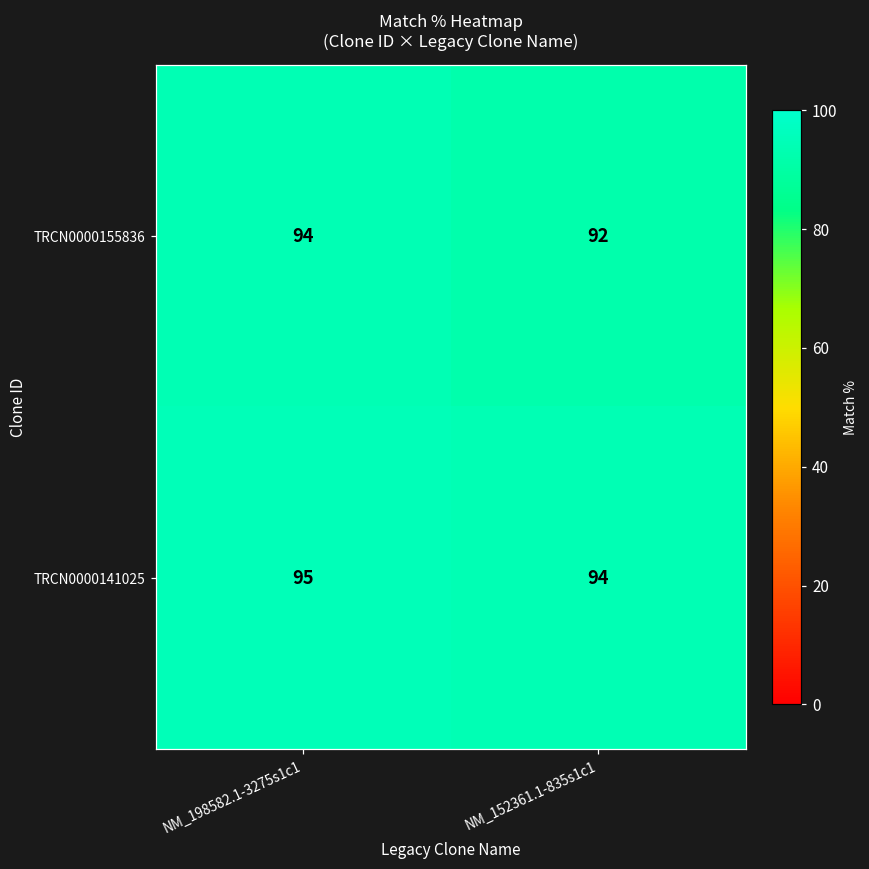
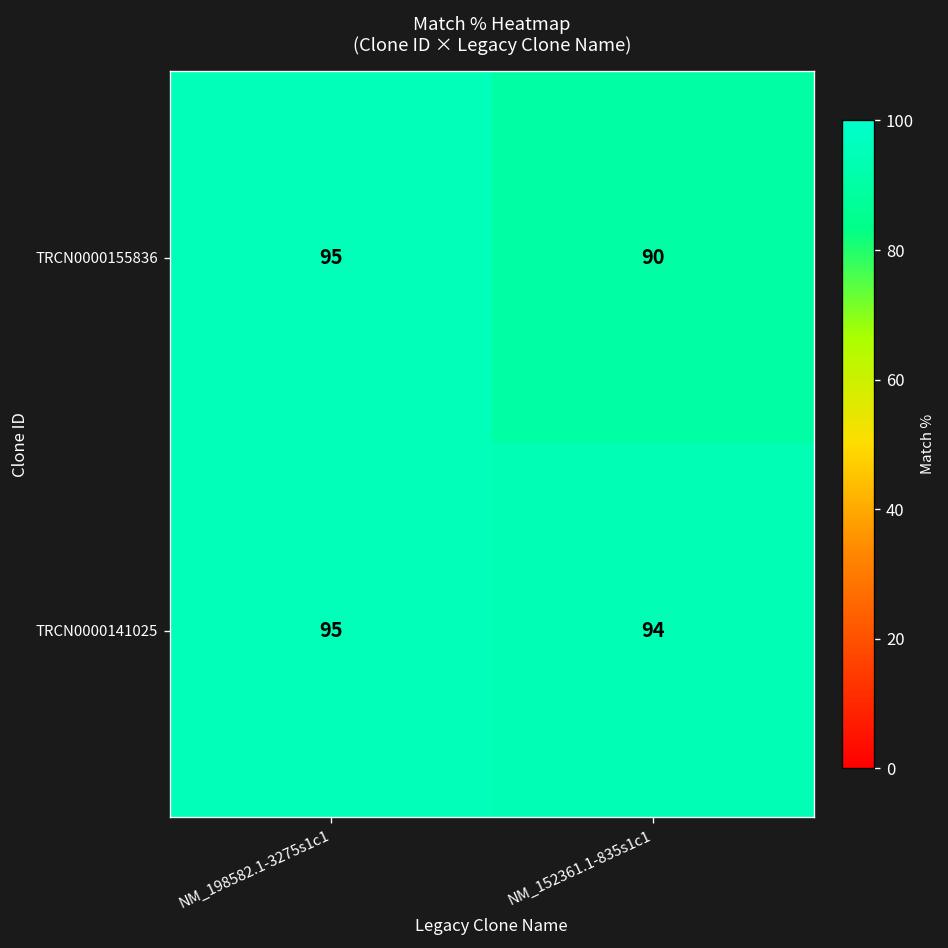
  {
    "TRCN0000155836": {
-     "NM_198582.1-3275s1c1": 94,
-     "NM_152361.1-835s1c1": 92
+     "NM_198582.1-3275s1c1": 95,
+     "NM_152361.1-835s1c1": 90
    },
    "TRCN0000141025": {
      "NM_198582.1-3275s1c1": 95,
      "NM_152361.1-835s1c1": 94
    }
  }
